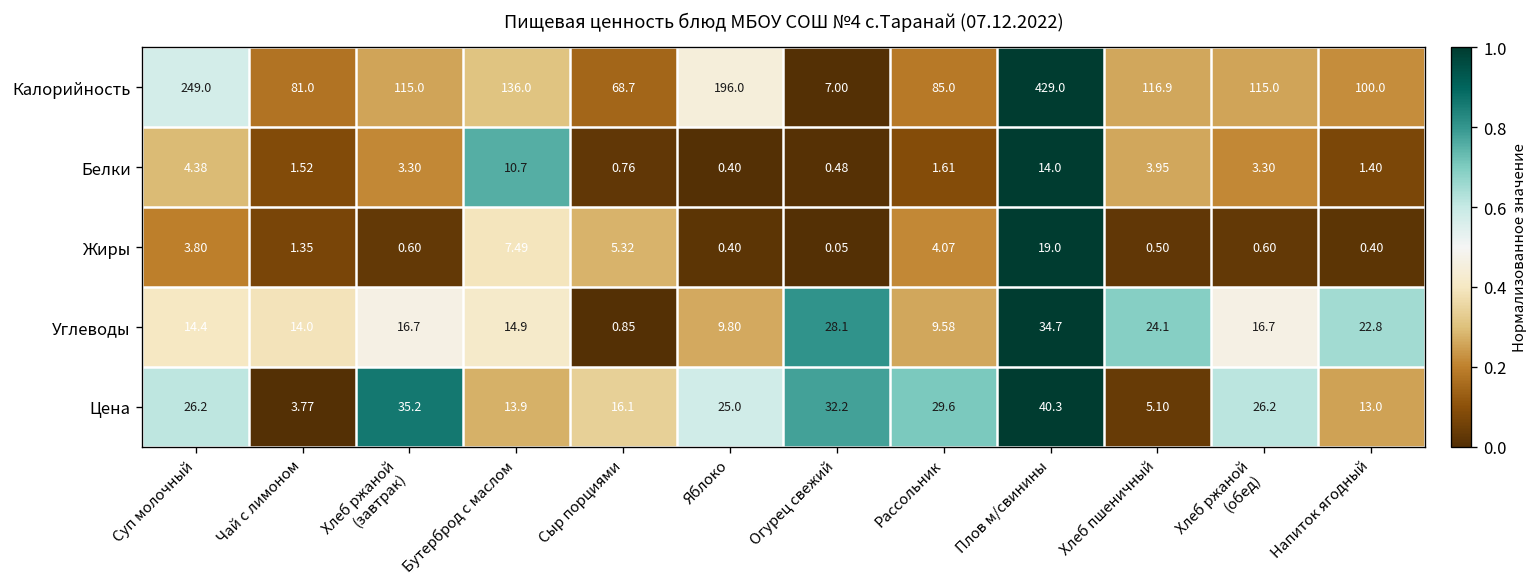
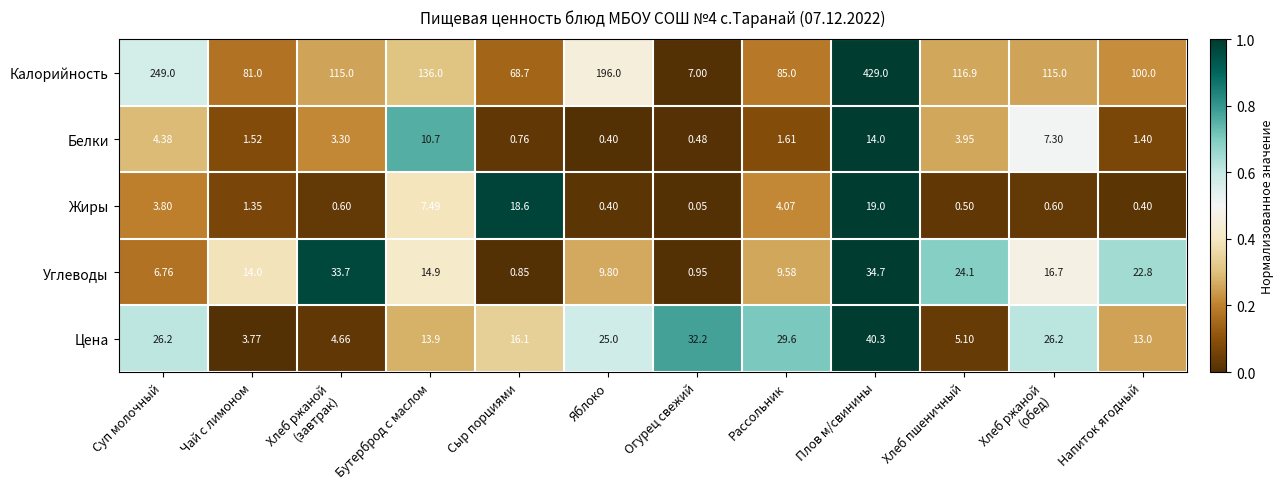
  {
    "Калорийность": {
      "Суп молочный": 249.0,
      "Чай с лимоном": 81.0,
      "Хлеб ржаной (завтрак)": 115.0,
      "Бутерброд с маслом": 136.0,
      "Сыр порциями": 68.7,
      "Яблоко": 196.0,
      "Огурец свежий": 7.00,
      "Рассольник": 85.0,
      "Плов м/свинины": 429.0,
      "Хлеб пшеничный": 116.9,
      "Хлеб ржаной (обед)": 115.0,
      "Напиток ягодный": 100.0
    },
    "Белки": {
      "Суп молочный": 4.38,
      "Чай с лимоном": 1.52,
      "Хлеб ржаной (завтрак)": 3.30,
      "Бутерброд с маслом": 10.7,
      "Сыр порциями": 0.76,
      "Яблоко": 0.40,
      "Огурец свежий": 0.48,
      "Рассольник": 1.61,
      "Плов м/свинины": 14.0,
      "Хлеб пшеничный": 3.95,
-     "Хлеб ржаной (обед)": 3.30,
+     "Хлеб ржаной (обед)": 7.30,
      "Напиток ягодный": 1.40
    },
    "Жиры": {
      "Суп молочный": 3.80,
      "Чай с лимоном": 1.35,
      "Хлеб ржаной (завтрак)": 0.60,
      "Бутерброд с маслом": 7.49,
-     "Сыр порциями": 5.32,
+     "Сыр порциями": 18.6,
      "Яблоко": 0.40,
      "Огурец свежий": 0.05,
      "Рассольник": 4.07,
      "Плов м/свинины": 19.0,
      "Хлеб пшеничный": 0.50,
      "Хлеб ржаной (обед)": 0.60,
      "Напиток ягодный": 0.40
    },
    "Углеводы": {
-     "Суп молочный": 14.4,
+     "Суп молочный": 6.76,
      "Чай с лимоном": 14.0,
-     "Хлеб ржаной (завтрак)": 16.7,
+     "Хлеб ржаной (завтрак)": 33.7,
      "Бутерброд с маслом": 14.9,
      "Сыр порциями": 0.85,
      "Яблоко": 9.80,
-     "Огурец свежий": 28.1,
+     "Огурец свежий": 0.95,
      "Рассольник": 9.58,
      "Плов м/свинины": 34.7,
      "Хлеб пшеничный": 24.1,
      "Хлеб ржаной (обед)": 16.7,
      "Напиток ягодный": 22.8
    },
    "Цена": {
      "Суп молочный": 26.2,
      "Чай с лимоном": 3.77,
-     "Хлеб ржаной (завтрак)": 35.2,
+     "Хлеб ржаной (завтрак)": 4.66,
      "Бутерброд с маслом": 13.9,
      "Сыр порциями": 16.1,
      "Яблоко": 25.0,
      "Огурец свежий": 32.2,
      "Рассольник": 29.6,
      "Плов м/свинины": 40.3,
      "Хлеб пшеничный": 5.10,
      "Хлеб ржаной (обед)": 26.2,
      "Напиток ягодный": 13.0
    }
  }
